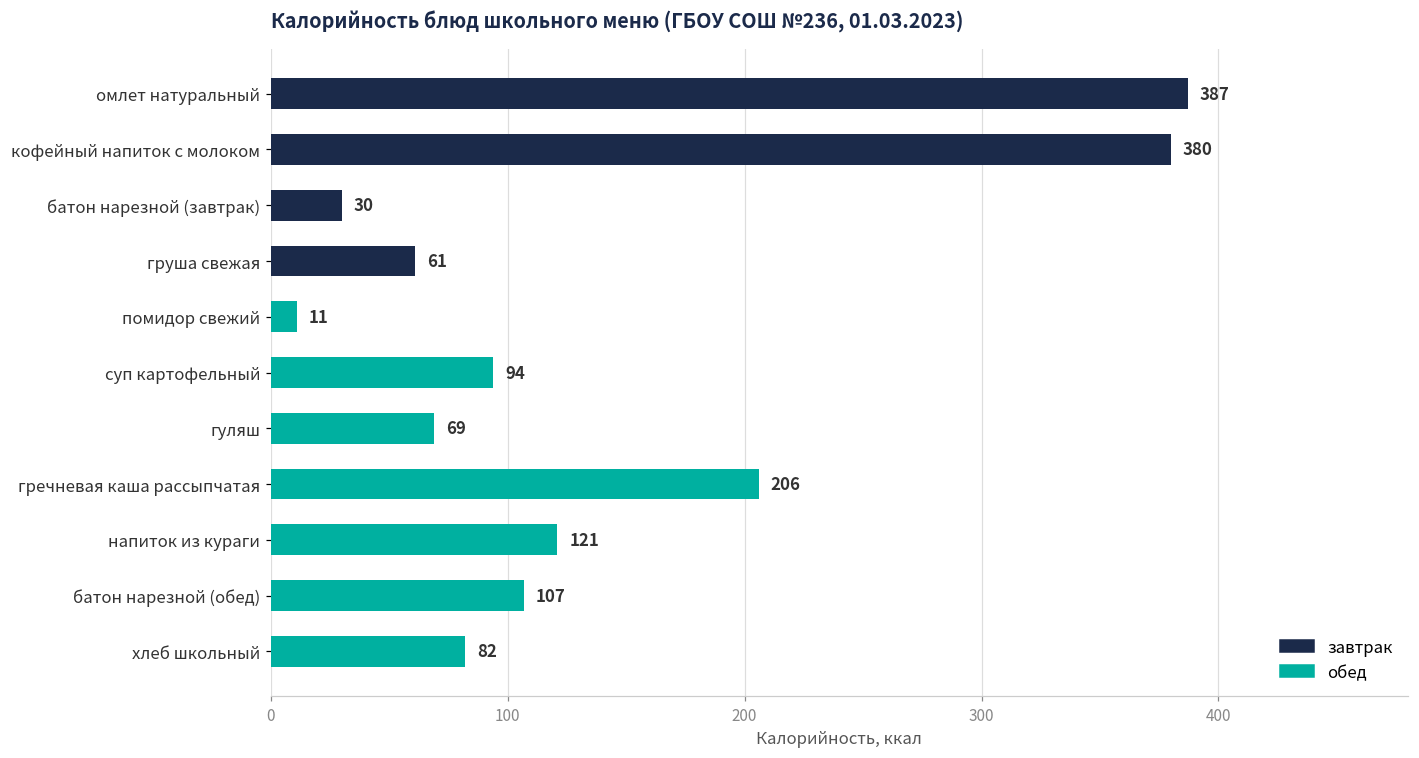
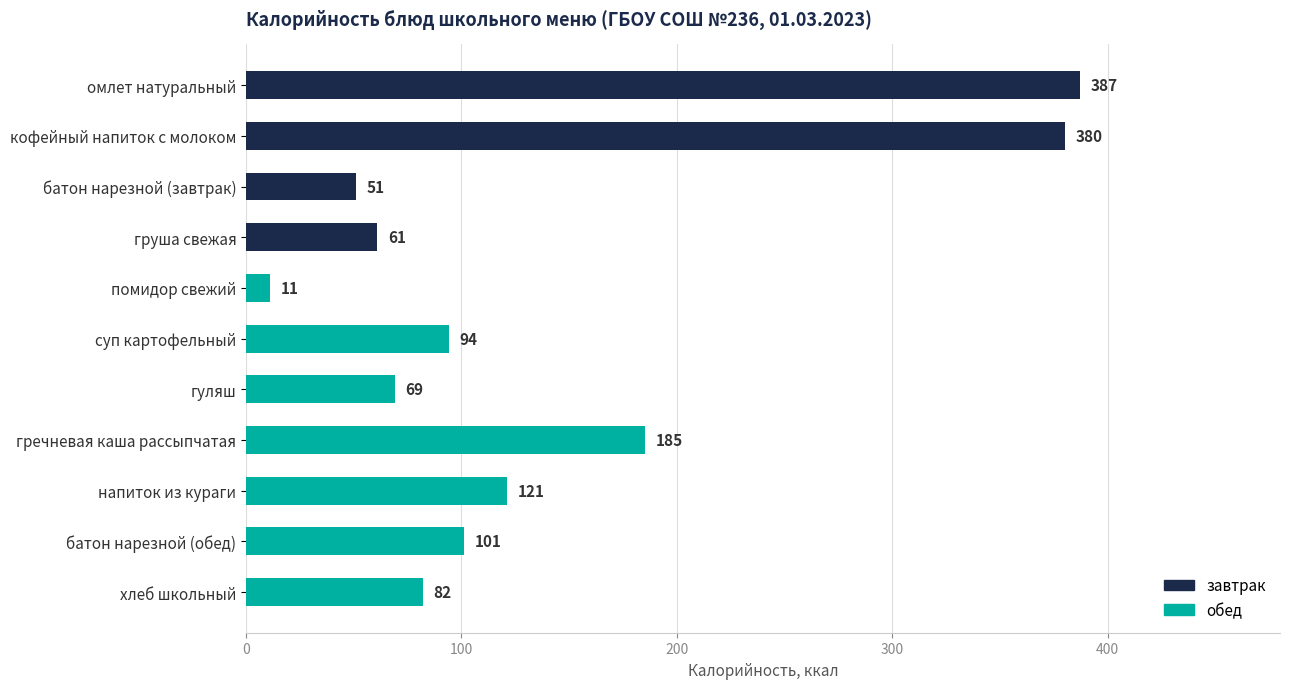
  {
    "омлет натуральный": 387,
    "кофейный напиток с молоком": 380,
-   "батон нарезной (завтрак)": 30,
+   "батон нарезной (завтрак)": 51,
    "груша свежая": 61,
    "помидор свежий": 11,
    "суп картофельный": 94,
    "гуляш": 69,
-   "гречневая каша рассыпчатая": 206,
+   "гречневая каша рассыпчатая": 185,
    "напиток из кураги": 121,
-   "батон нарезной (обед)": 107,
+   "батон нарезной (обед)": 101,
    "хлеб школьный": 82
  }
